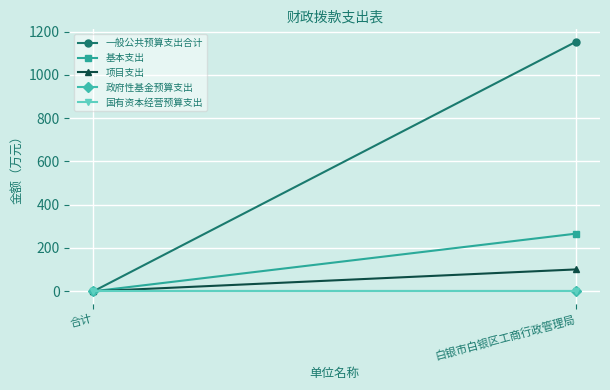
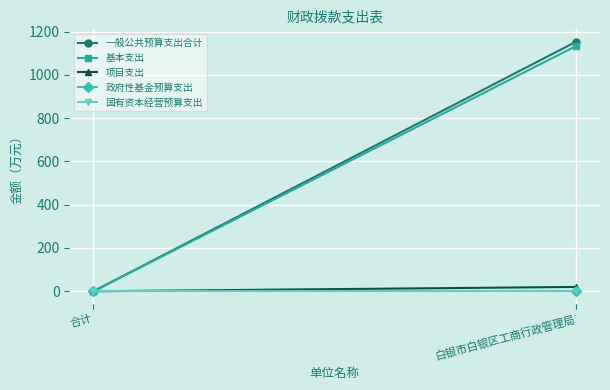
  {
    "一般公共预算支出合计": {
      "白银市白银区工商行政管理局": 1150
    },
    "基本支出": {
-     "白银市白银区工商行政管理局": 270
+     "白银市白银区工商行政管理局": 1130
    },
    "项目支出": {
-     "白银市白银区工商行政管理局": 100
+     "白银市白银区工商行政管理局": 20
    },
    "国有资本经营预算支出": {
      "白银市白银区工商行政管理局": 0
    }
  }
